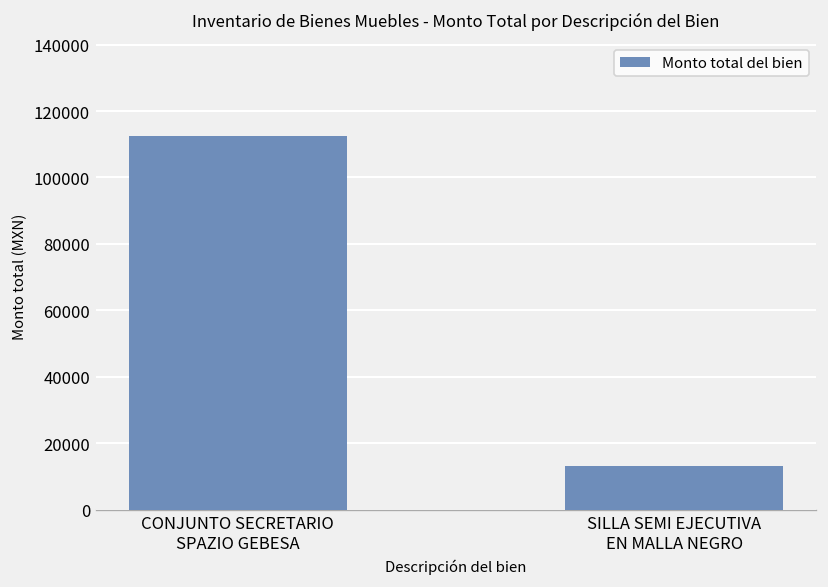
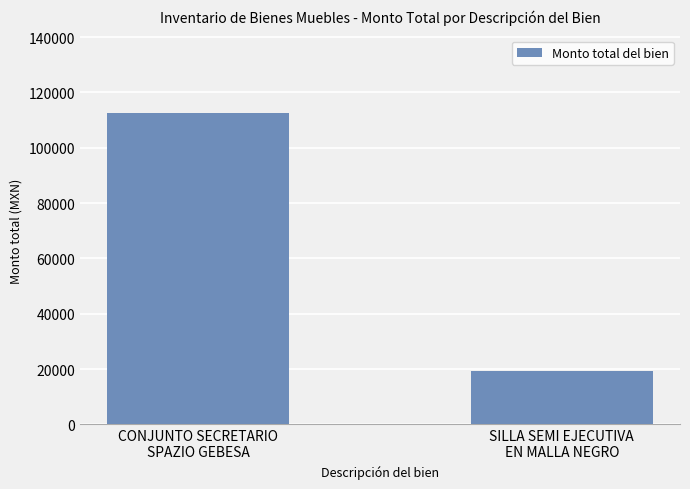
  {
    "CONJUNTO SECRETARIO SPAZIO GEBESA": 112000,
-   "SILLA SEMI EJECUTIVA EN MALLA NEGRO": 13000
+   "SILLA SEMI EJECUTIVA EN MALLA NEGRO": 19000
  }
